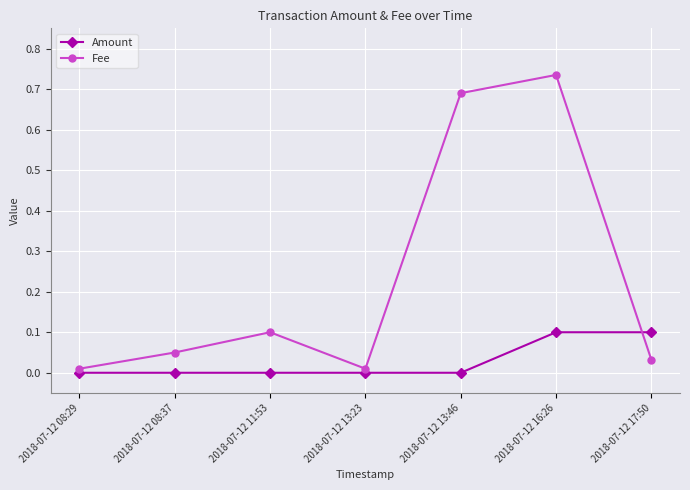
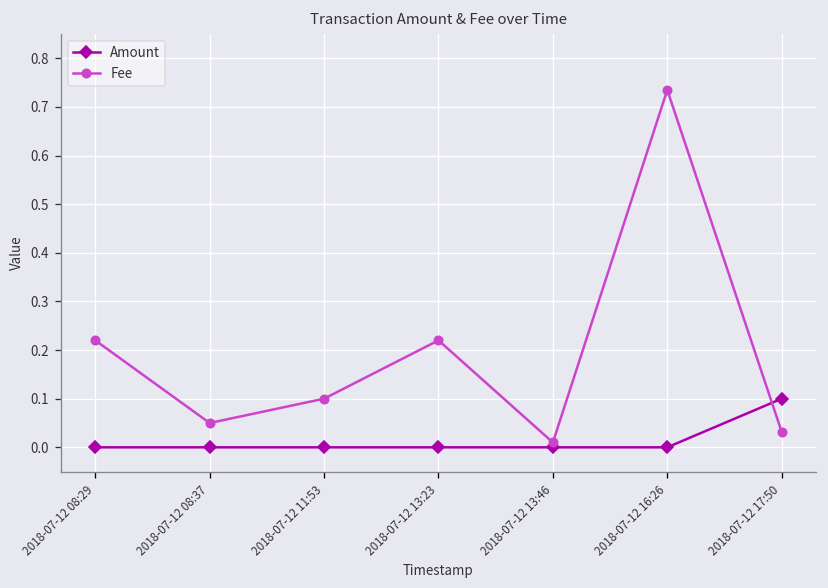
  {
    "Amount": {
      "2018-07-12 08:29": 0.0,
      "2018-07-12 08:37": 0.0,
      "2018-07-12 11:53": 0.0,
      "2018-07-12 13:23": 0.0,
      "2018-07-12 13:46": 0.0,
-     "2018-07-12 16:26": 0.1,
+     "2018-07-12 16:26": 0.0,
      "2018-07-12 17:50": 0.1
    },
    "Fee": {
-     "2018-07-12 08:29": 0.01,
+     "2018-07-12 08:29": 0.22,
      "2018-07-12 08:37": 0.05,
      "2018-07-12 11:53": 0.10,
-     "2018-07-12 13:23": 0.01,
-     "2018-07-12 13:46": 0.69,
+     "2018-07-12 13:23": 0.22,
+     "2018-07-12 13:46": 0.01,
      "2018-07-12 16:26": 0.74,
      "2018-07-12 17:50": 0.03
    }
  }
